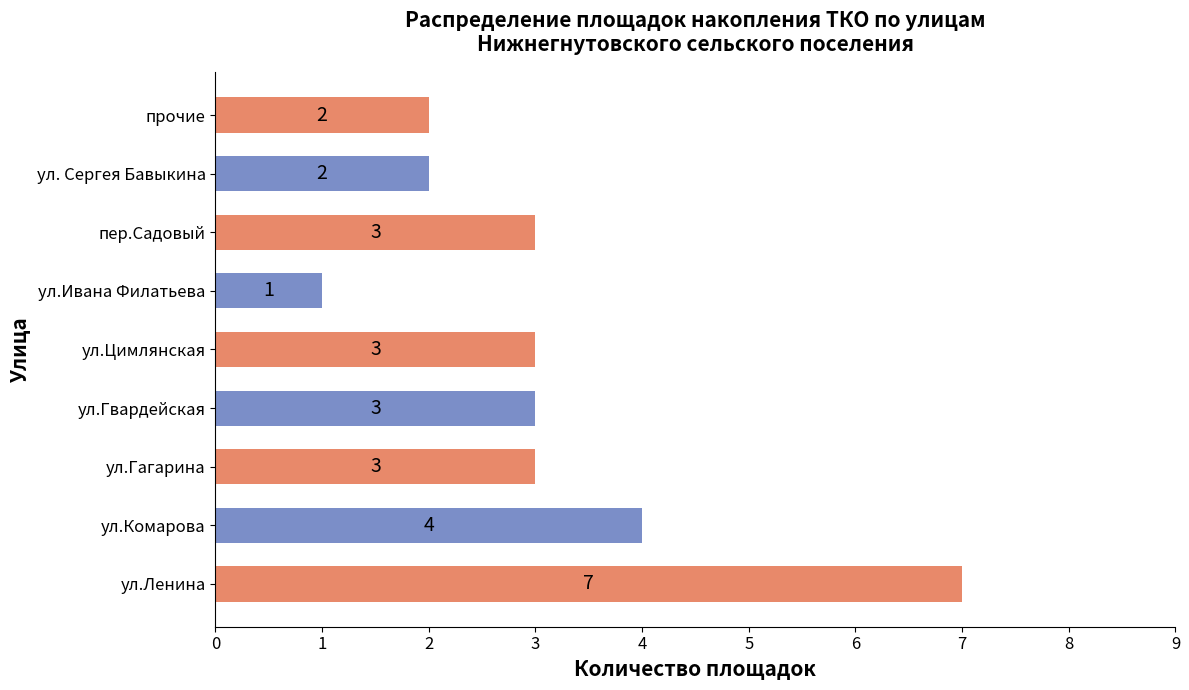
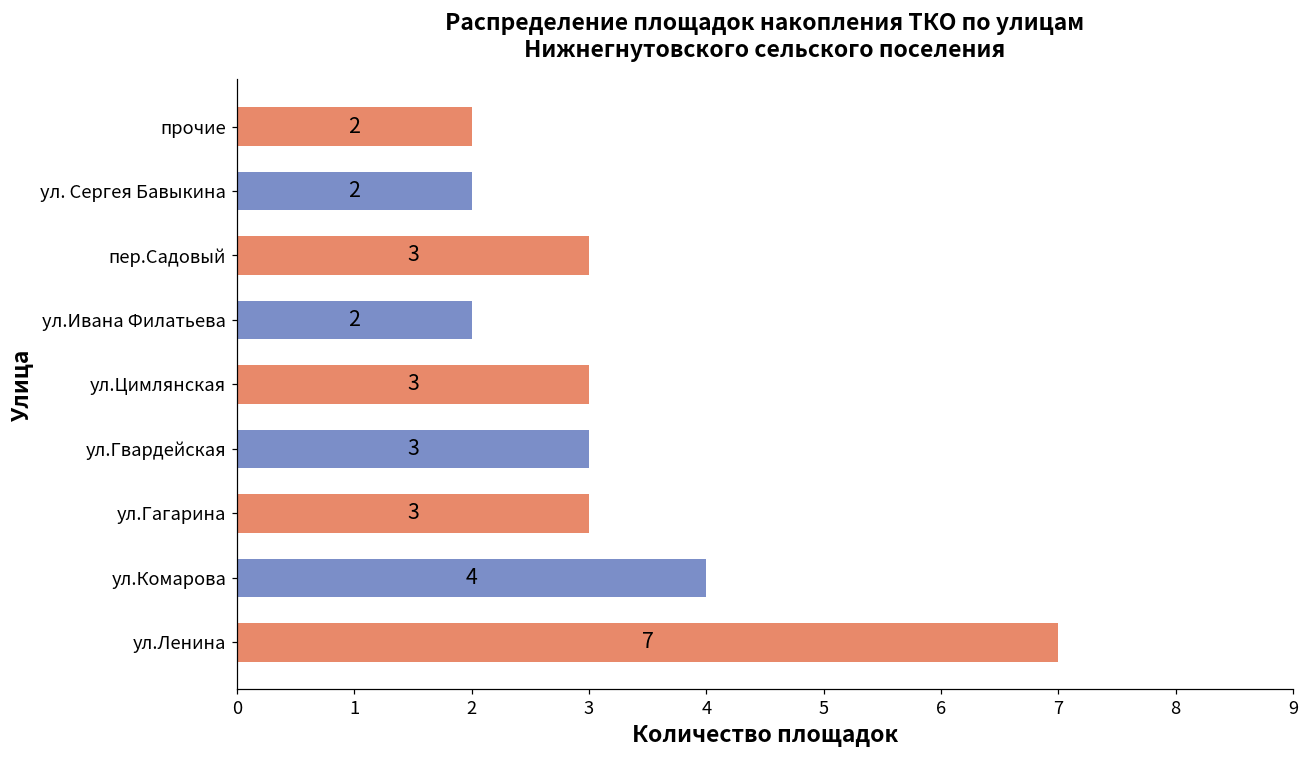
  {
    "прочие": 2,
    "ул. Сергея Бавыкина": 2,
    "пер.Садовый": 3,
-   "ул.Ивана Филатьева": 1,
+   "ул.Ивана Филатьева": 2,
    "ул.Цимлянская": 3,
    "ул.Гвардейская": 3,
    "ул.Гагарина": 3,
    "ул.Комарова": 4,
    "ул.Ленина": 7
  }
